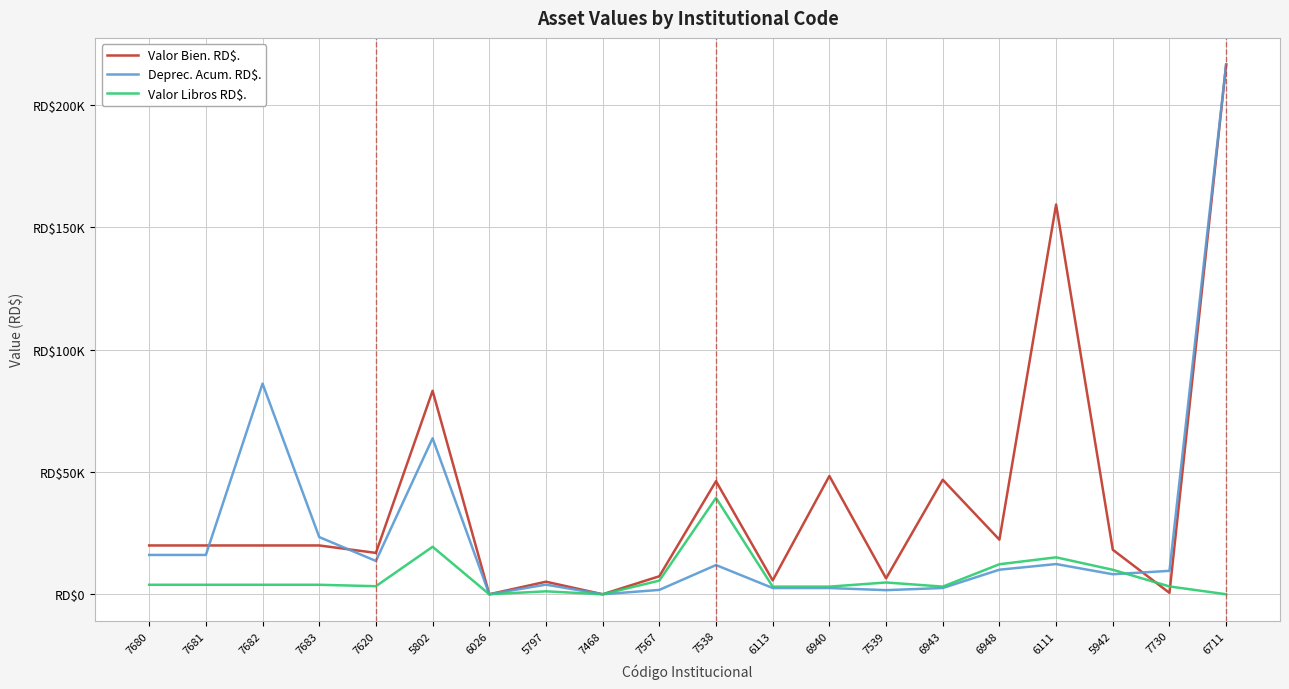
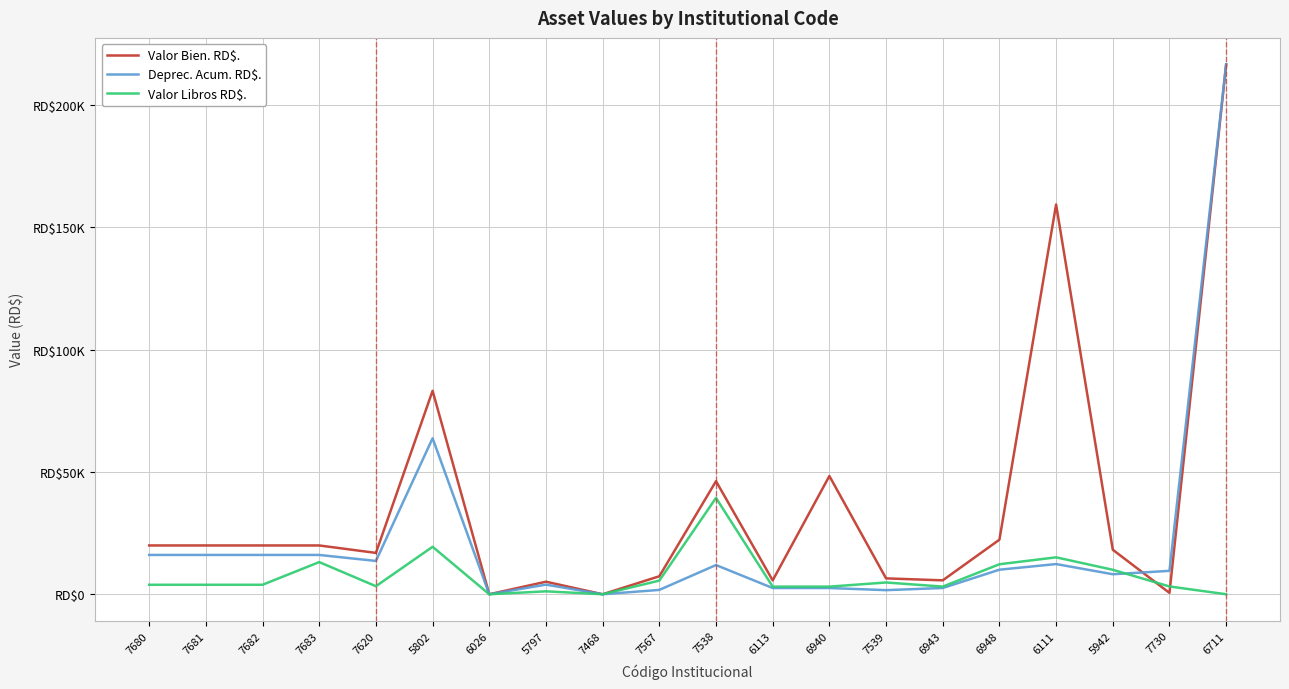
  {
    "Valor Bien. RD$.": {
      "7680": "RD$20000",
      "7681": "RD$20000",
      "7682": "RD$20000",
      "7683": "RD$20000",
      "7620": "RD$17000",
      "5802": "RD$83000",
      "5797": "RD$5000",
      "7567": "RD$7000",
      "7538": "RD$46000",
      "6113": "RD$6000",
      "6940": "RD$48000",
      "7539": "RD$6000",
-     "6943": "RD$47000",
+     "6943": "RD$6000",
      "6948": "RD$22000",
      "6111": "RD$159000",
      "5942": "RD$18000",
      "7730": "RD$1000"
    },
    "Deprec. Acum. RD$.": {
      "7680": "RD$16000",
      "7681": "RD$16000",
-     "7682": "RD$86000",
-     "7683": "RD$23000",
+     "7682": "RD$16000",
+     "7683": "RD$16000",
      "7620": "RD$14000",
      "5802": "RD$64000",
      "5797": "RD$4000",
      "7567": "RD$2000",
      "7538": "RD$12000",
      "7539": "RD$2000",
      "6948": "RD$10000",
      "6111": "RD$12000",
      "5942": "RD$8000",
      "7730": "RD$10000"
    },
    "Valor Libros RD$.": {
      "7680": "RD$4000",
      "7681": "RD$4000",
      "7682": "RD$4000",
-     "7683": "RD$4000",
+     "7683": "RD$13000",
      "7620": "RD$3000",
      "5802": "RD$19000",
      "5797": "RD$1000",
      "7567": "RD$6000",
      "7538": "RD$39000",
      "7539": "RD$5000",
      "6948": "RD$12000",
      "6111": "RD$15000",
      "5942": "RD$10000",
      "7730": "RD$3000",
      "6711": "RD$0"
    }
  }
